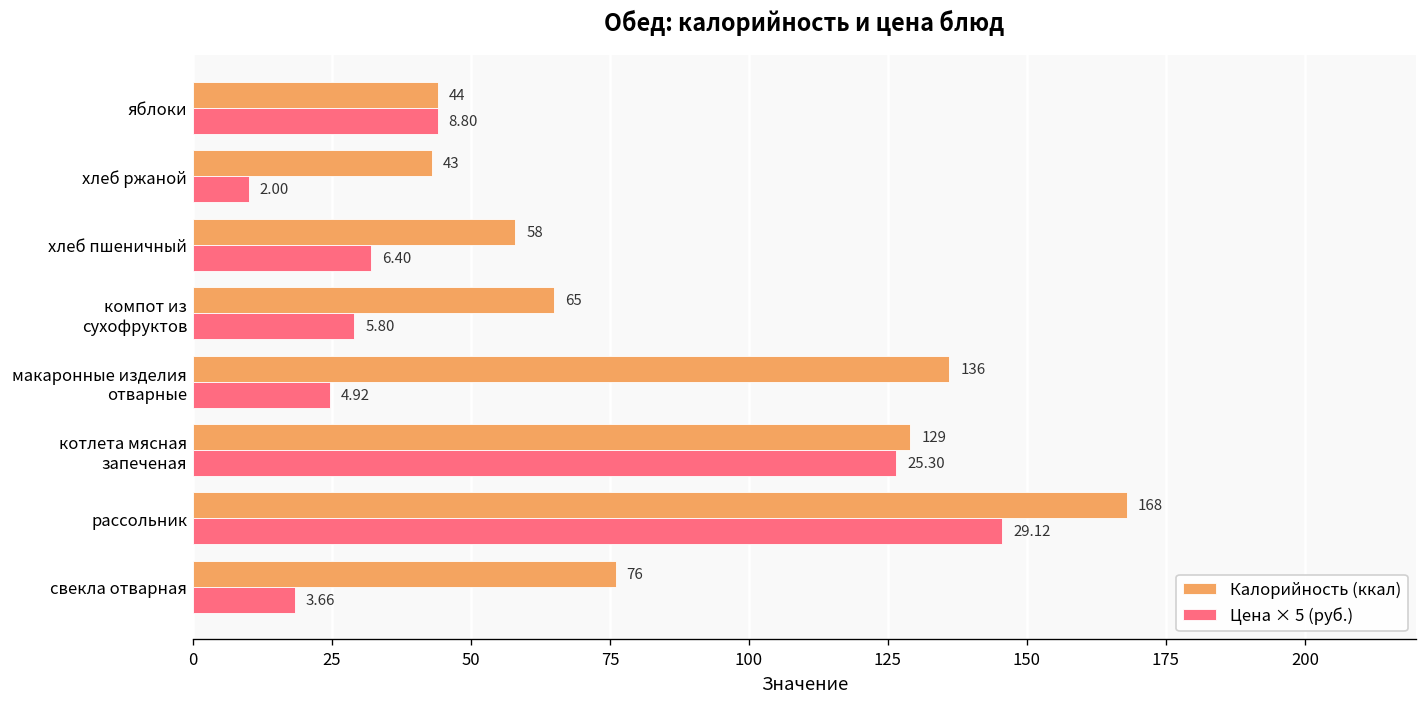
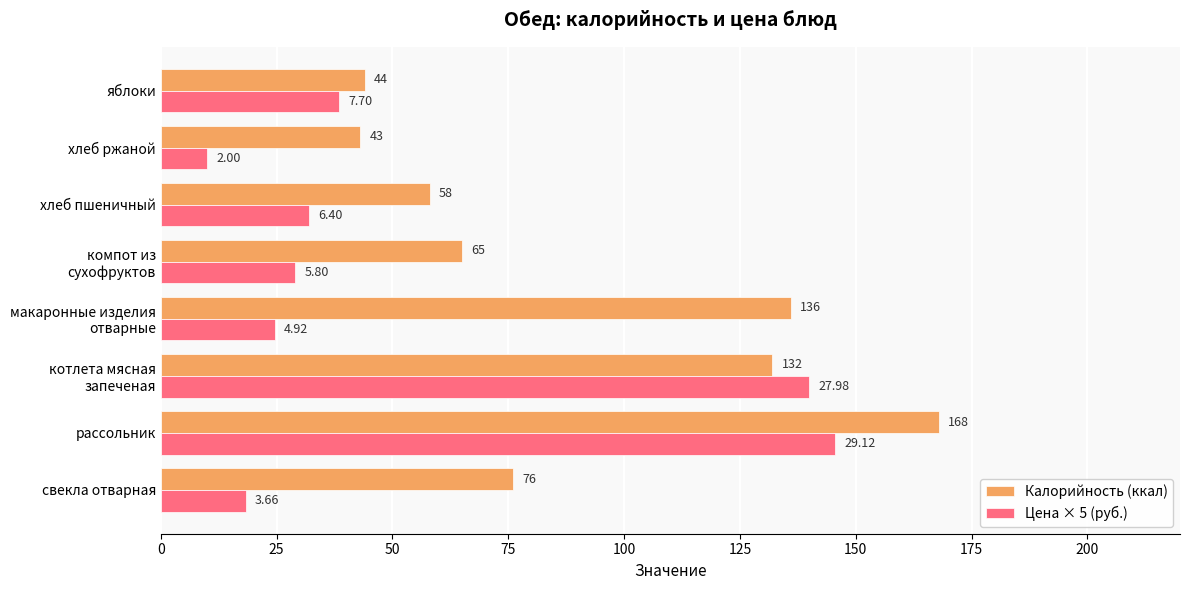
  {
    "Калорийность (ккал)": {
      "яблоки": 44,
      "хлеб ржаной": 43,
      "хлеб пшеничный": 58,
      "компот из сухофруктов": 65,
      "макаронные изделия отварные": 136,
-     "котлета мясная запеченая": 129,
+     "котлета мясная запеченая": 132,
      "рассольник": 168,
      "свекла отварная": 76
    },
    "Цена × 5 (руб.)": {
-     "яблоки": 8.80,
-     "котлета мясная запеченая": 25.30
+     "яблоки": 7.70,
+     "котлета мясная запеченая": 27.98
    }
  }
